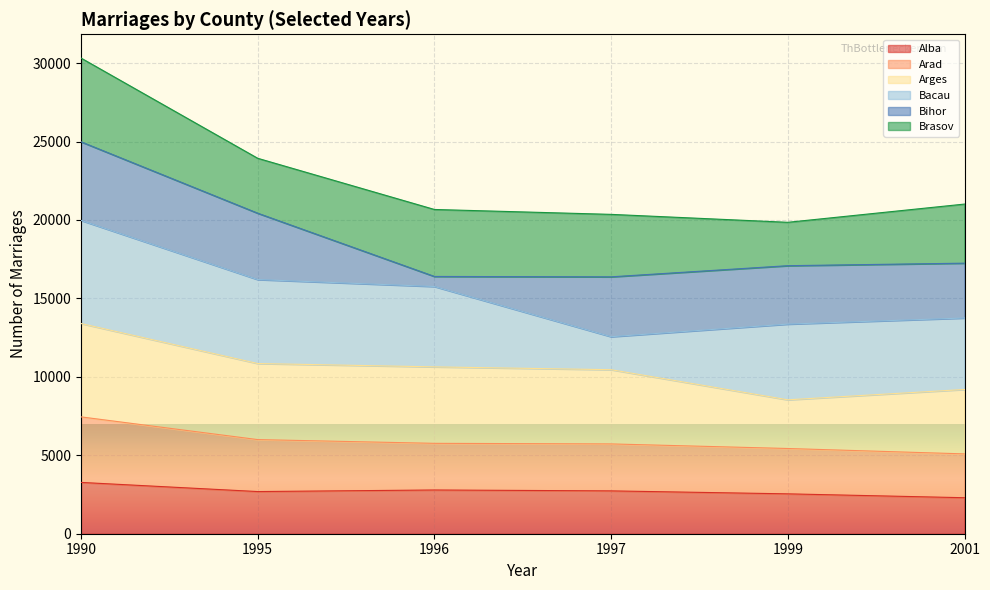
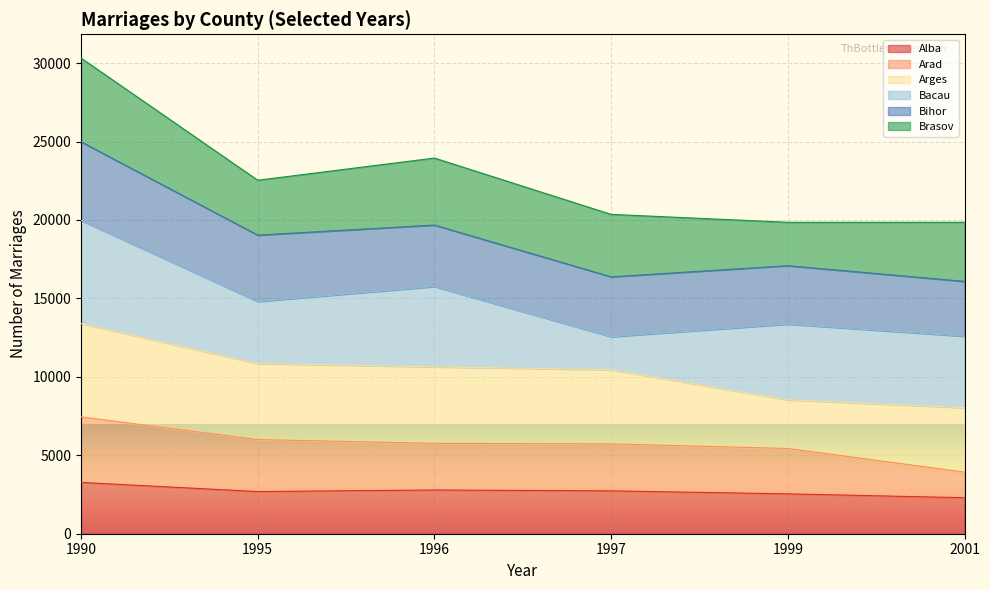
  {
    "Alba": {
      "1990": 3300,
      "1995": 2700,
      "1996": 2800,
      "1997": 2700,
      "1999": 2500,
      "2001": 2300
    },
    "Arad": {
      "1990": 4200,
      "1995": 3300,
      "1996": 3000,
      "1997": 3000,
      "1999": 2900,
-     "2001": 2800
+     "2001": 1600
    },
    "Arges": {
      "1990": 6000,
      "1995": 4800,
      "1996": 4900,
      "1997": 4700,
      "1999": 3100,
      "2001": 4100
    },
    "Bacau": {
      "1990": 6600,
-     "1995": 5400,
+     "1995": 4000,
      "1996": 5100,
      "1997": 2100,
      "1999": 4800,
      "2001": 4600
    },
    "Bihor": {
      "1990": 5000,
      "1995": 4200,
-     "1996": 600,
+     "1996": 3900,
      "1997": 3800,
      "1999": 3700,
      "2001": 3500
    },
    "Brasov": {
      "1990": 5300,
      "1995": 3500,
      "1996": 4300,
      "1997": 4000,
      "1999": 2800,
      "2001": 3800
    }
  }
